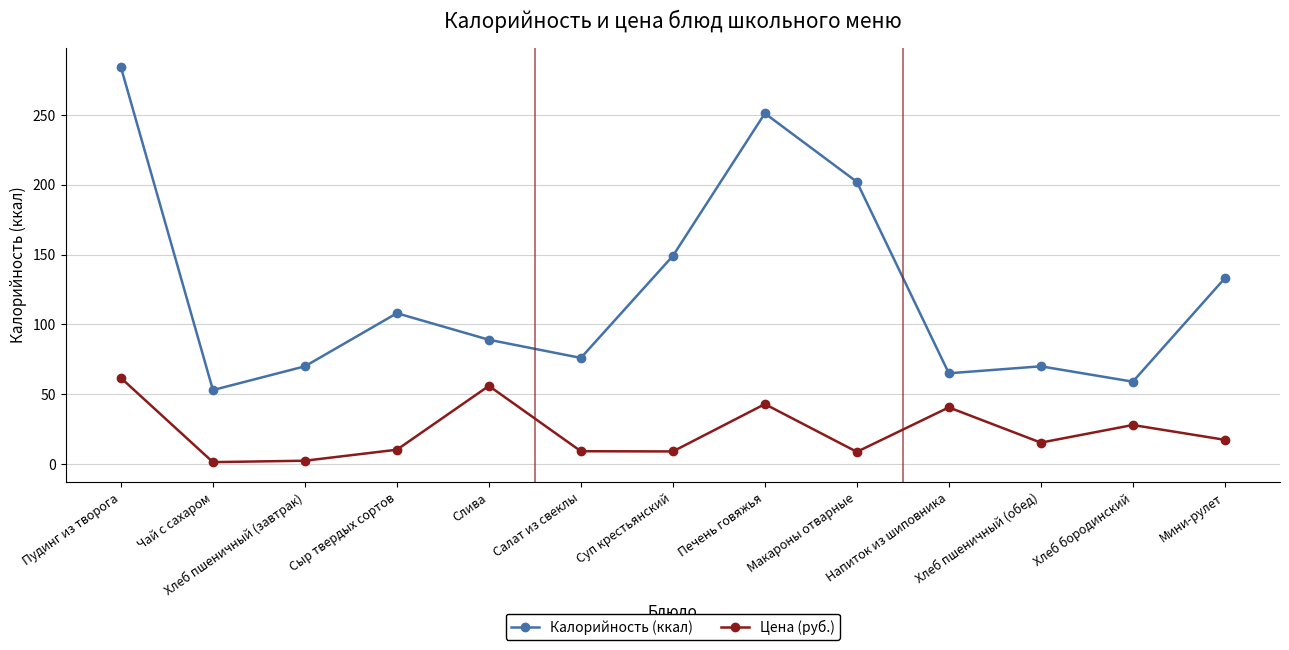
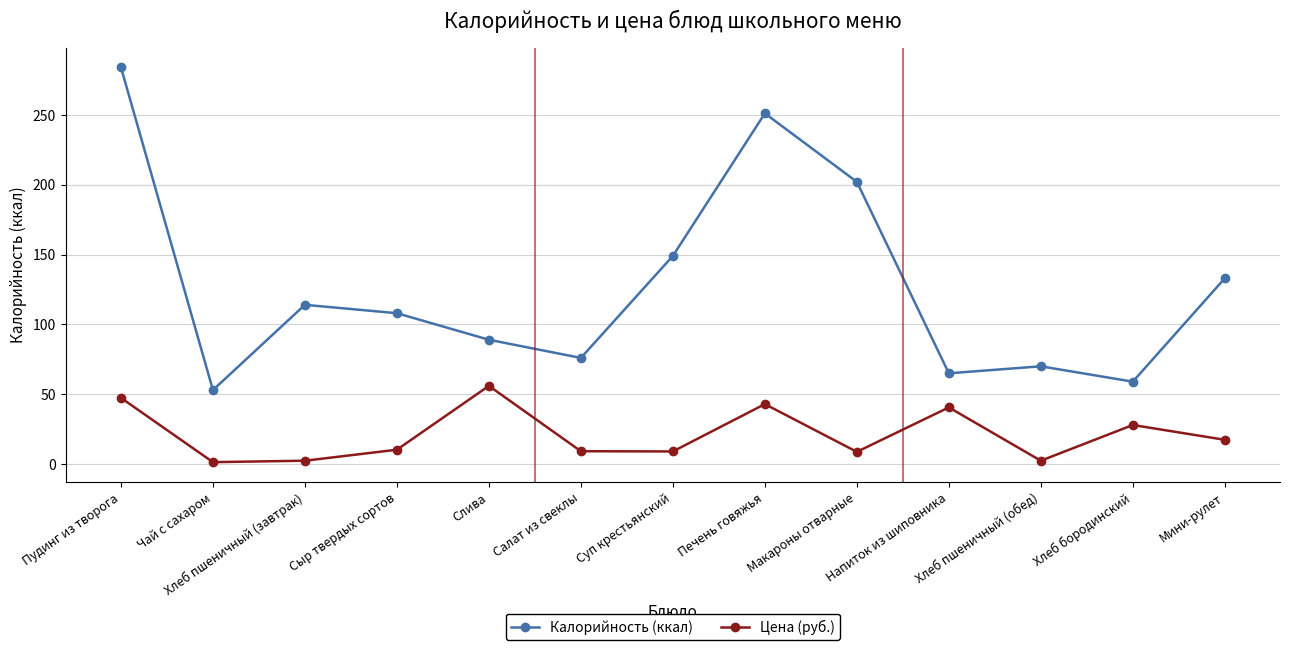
  {
    "Калорийность (ккал)": {
      "Пудинг из творога": 284,
      "Чай с сахаром": 53,
-     "Хлеб пшеничный (завтрак)": 70,
+     "Хлеб пшеничный (завтрак)": 114,
      "Сыр твердых сортов": 108,
      "Слива": 89,
      "Салат из свеклы": 76,
      "Суп крестьянский": 149,
      "Печень говяжья": 251,
      "Макароны отварные": 202,
      "Напиток из шиповника": 65,
      "Хлеб пшеничный (обед)": 70,
      "Хлеб бородинский": 59,
      "Мини-рулет": 133
    },
    "Цена (руб.)": {
-     "Пудинг из творога": 62,
+     "Пудинг из творога": 47,
      "Чай с сахаром": 1,
      "Хлеб пшеничный (завтрак)": 2,
      "Сыр твердых сортов": 10,
      "Слива": 56,
      "Салат из свеклы": 9,
      "Суп крестьянский": 9,
      "Печень говяжья": 43,
      "Макароны отварные": 9,
      "Напиток из шиповника": 41,
-     "Хлеб пшеничный (обед)": 15,
+     "Хлеб пшеничный (обед)": 2,
      "Хлеб бородинский": 28,
      "Мини-рулет": 17
    }
  }
